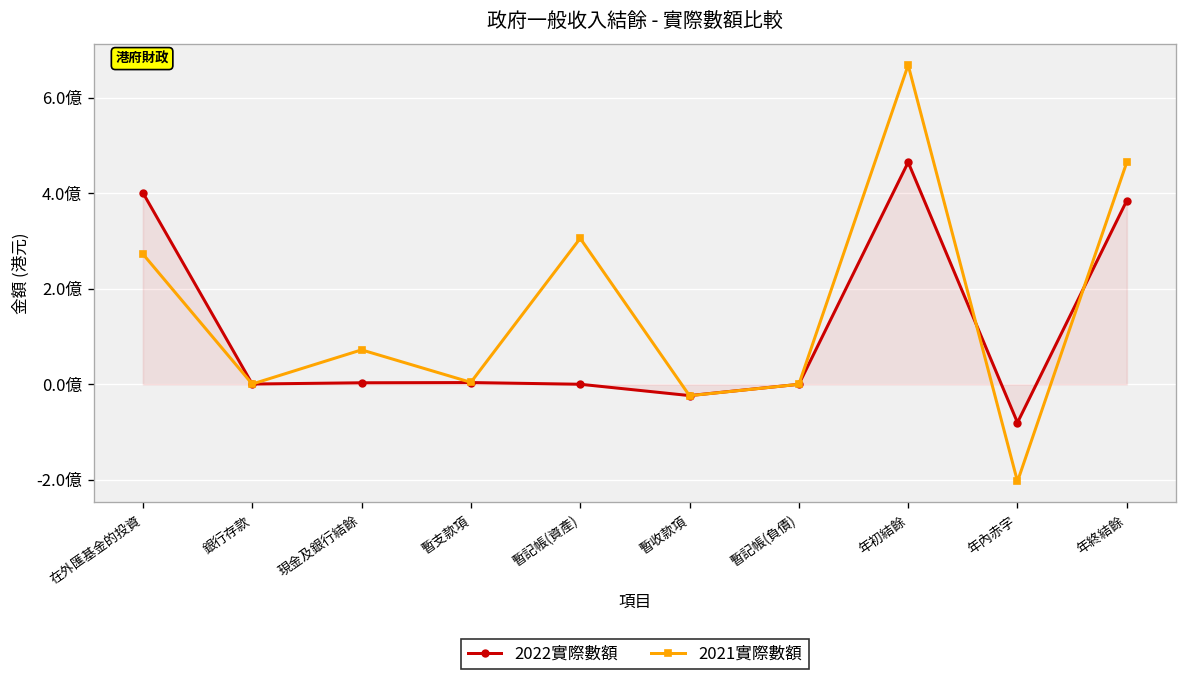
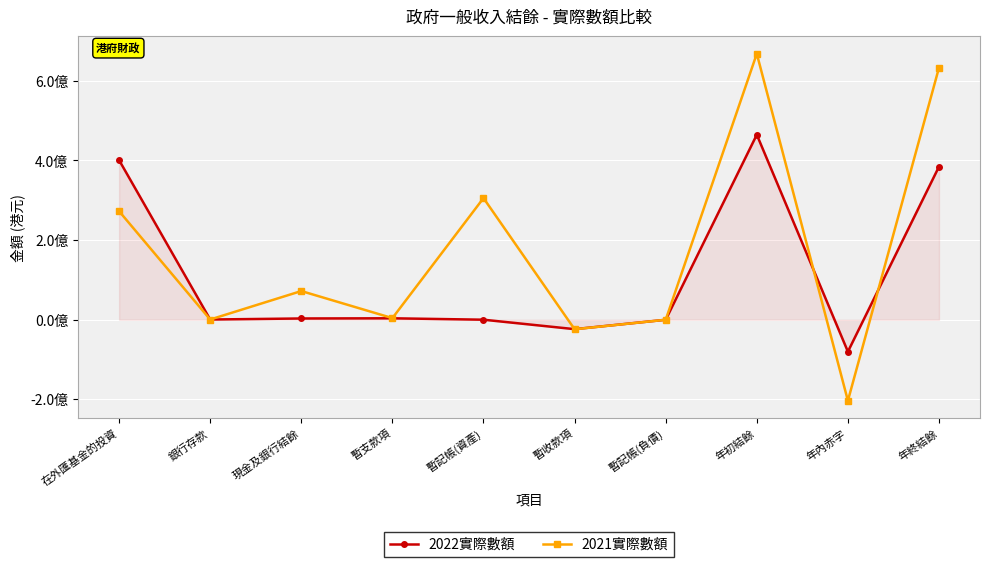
  {
    "2021實際數額": {
      "在外匯基金的投資": "2.7億",
      "現金及銀行結餘": "0.7億",
      "暫記帳(資產)": "3.1億",
      "年初結餘": "6.7億",
      "年內赤字": "-2.0億",
-     "年終結餘": "4.6億"
+     "年終結餘": "6.3億"
    }
  }
